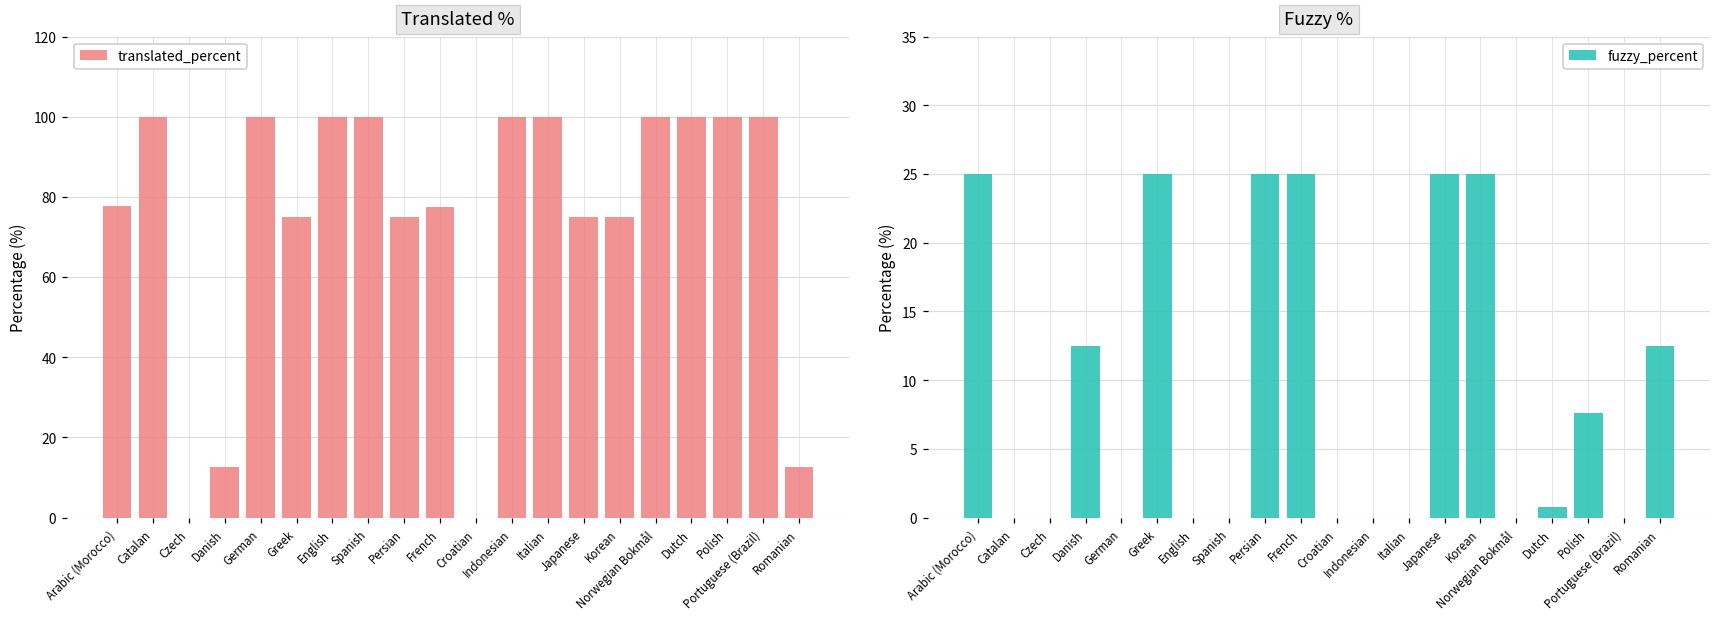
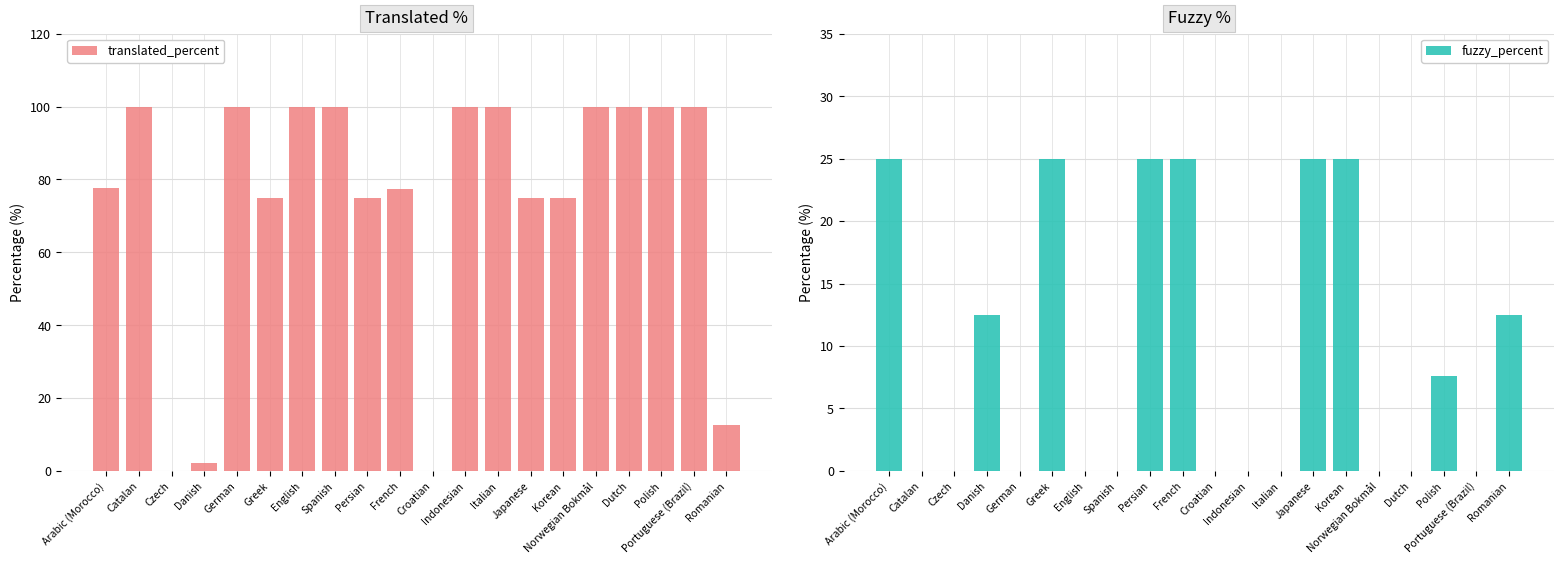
  {
    "Translated %": {
      "Arabic (Morocco)": 78,
      "Catalan": 100,
      "Czech": 0,
-     "Danish": 13,
+     "Danish": 2,
      "German": 100,
      "Greek": 75,
      "English": 100,
      "Spanish": 100,
      "Persian": 75,
      "French": 78,
      "Croatian": 0,
      "Indonesian": 100,
      "Italian": 100,
      "Japanese": 75,
      "Korean": 75,
      "Norwegian Bokmål": 100,
      "Dutch": 100,
      "Polish": 100,
      "Portuguese (Brazil)": 100,
      "Romanian": 13
    },
    "Fuzzy %": {
      "Arabic (Morocco)": 25.0,
      "Catalan": 0.0,
      "Czech": 0.0,
      "Danish": 12.5,
      "German": 0.0,
      "Greek": 25.0,
      "English": 0.0,
      "Spanish": 0.0,
      "Persian": 25.0,
      "French": 25.0,
      "Croatian": 0.0,
      "Indonesian": 0.0,
      "Italian": 0.0,
      "Japanese": 25.0,
      "Korean": 25.0,
      "Norwegian Bokmål": 0.0,
-     "Dutch": 0.8,
+     "Dutch": 0.0,
      "Polish": 7.6,
      "Portuguese (Brazil)": 0.0,
      "Romanian": 12.5
    }
  }
